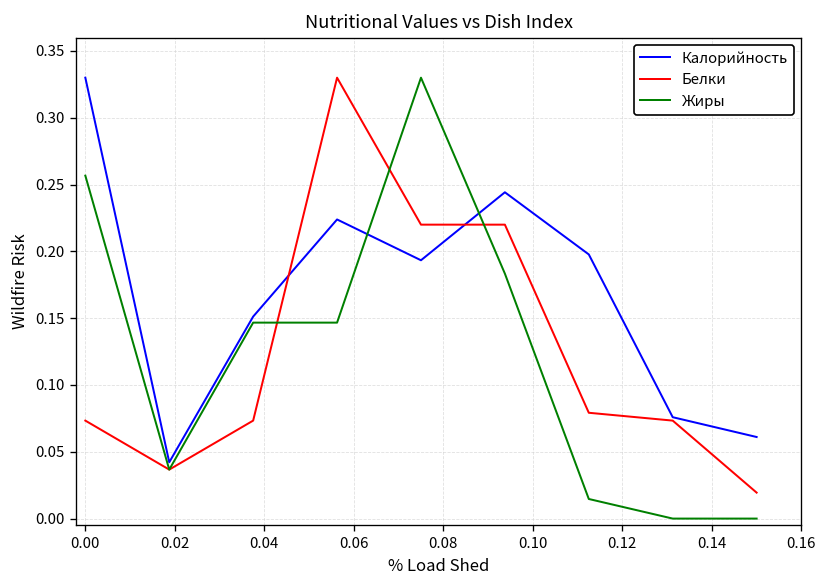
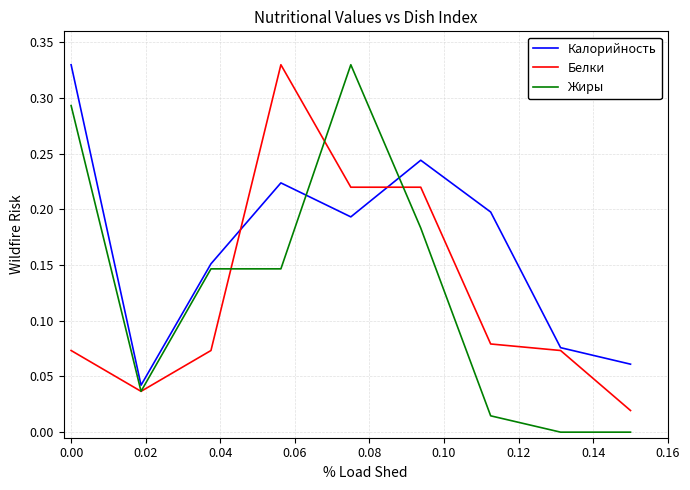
  {
    "Калорийность": {
      "0.00": 0.330
    },
    "Белки": {
      "0.00": 0.073
    },
    "Жиры": {
-     "0.00": 0.257
+     "0.00": 0.293
    }
  }
